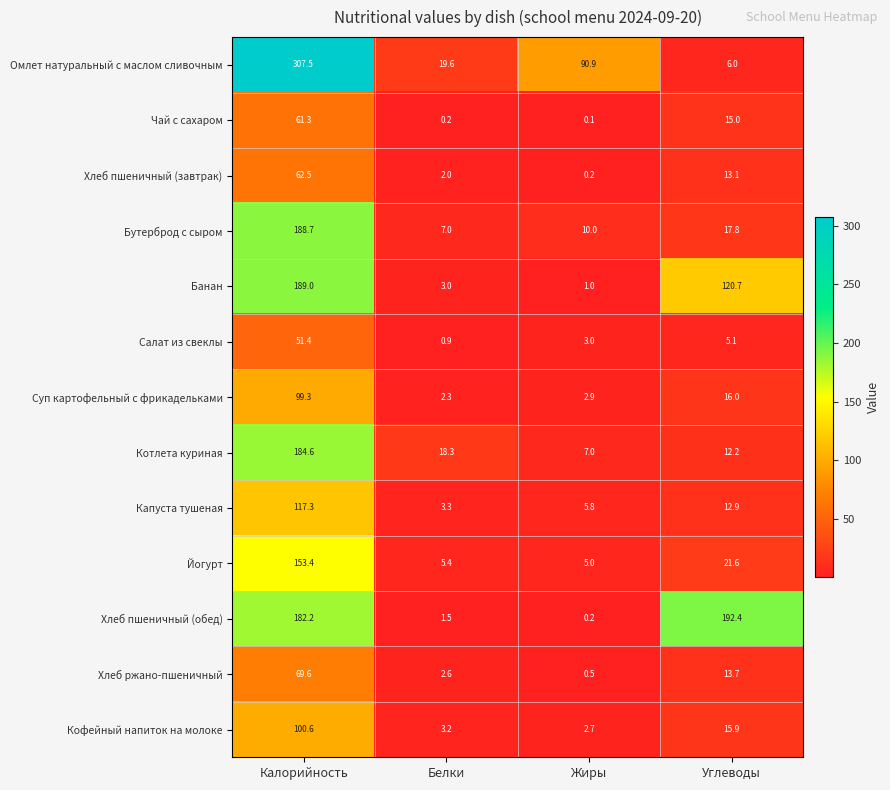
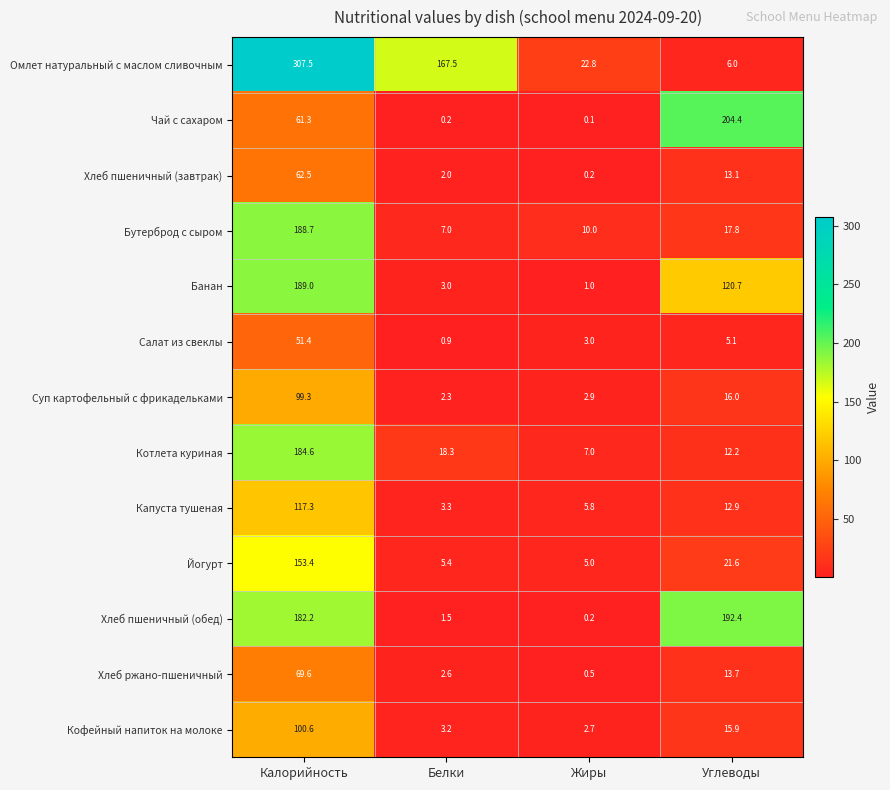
  {
    "Омлет натуральный с маслом сливочным": {
      "Калорийность": 307.5,
-     "Белки": 19.6,
-     "Жиры": 90.9,
+     "Белки": 167.5,
+     "Жиры": 22.8,
      "Углеводы": 6.0
    },
    "Чай с сахаром": {
      "Калорийность": 61.3,
      "Белки": 0.2,
      "Жиры": 0.1,
-     "Углеводы": 15.0
+     "Углеводы": 204.4
    },
    "Хлеб пшеничный (завтрак)": {
      "Калорийность": 62.5,
      "Белки": 2.0,
      "Жиры": 0.2,
      "Углеводы": 13.1
    },
    "Бутерброд с сыром": {
      "Калорийность": 188.7,
      "Белки": 7.0,
      "Жиры": 10.0,
      "Углеводы": 17.8
    },
    "Банан": {
      "Калорийность": 189.0,
      "Белки": 3.0,
      "Жиры": 1.0,
      "Углеводы": 120.7
    },
    "Салат из свеклы": {
      "Калорийность": 51.4,
      "Белки": 0.9,
      "Жиры": 3.0,
      "Углеводы": 5.1
    },
    "Суп картофельный с фрикадельками": {
      "Калорийность": 99.3,
      "Белки": 2.3,
      "Жиры": 2.9,
      "Углеводы": 16.0
    },
    "Котлета куриная": {
      "Калорийность": 184.6,
      "Белки": 18.3,
      "Жиры": 7.0,
      "Углеводы": 12.2
    },
    "Капуста тушеная": {
      "Калорийность": 117.3,
      "Белки": 3.3,
      "Жиры": 5.8,
      "Углеводы": 12.9
    },
    "Йогурт": {
      "Калорийность": 153.4,
      "Белки": 5.4,
      "Жиры": 5.0,
      "Углеводы": 21.6
    },
    "Хлеб пшеничный (обед)": {
      "Калорийность": 182.2,
      "Белки": 1.5,
      "Жиры": 0.2,
      "Углеводы": 192.4
    },
    "Хлеб ржано-пшеничный": {
      "Калорийность": 69.6,
      "Белки": 2.6,
      "Жиры": 0.5,
      "Углеводы": 13.7
    },
    "Кофейный напиток на молоке": {
      "Калорийность": 100.6,
      "Белки": 3.2,
      "Жиры": 2.7,
      "Углеводы": 15.9
    }
  }
